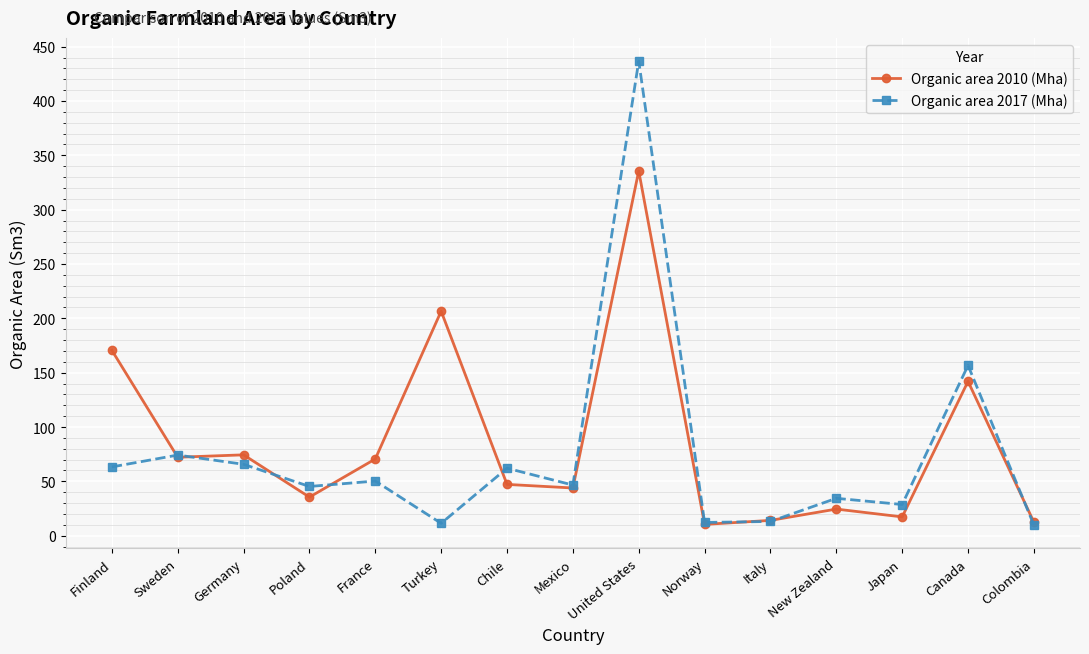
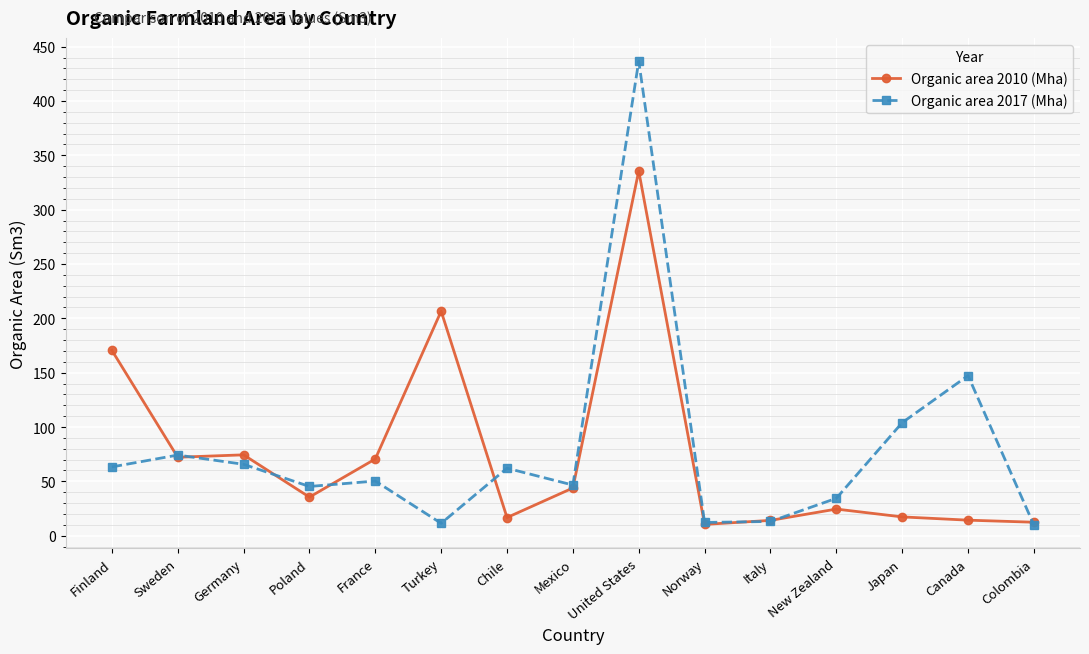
  {
    "Organic area 2010 (Mha)": {
      "Finland": 171,
      "Germany": 74,
      "Poland": 36,
      "France": 71,
      "Turkey": 207,
-     "Chile": 47,
+     "Chile": 17,
      "Mexico": 44,
      "United States": 336,
      "New Zealand": 25,
      "Japan": 17,
-     "Canada": 142,
+     "Canada": 14,
      "Colombia": 12
    },
    "Organic area 2017 (Mha)": {
      "Finland": 63,
      "Germany": 66,
      "Poland": 45,
      "France": 50,
      "Turkey": 11,
      "Chile": 62,
      "Mexico": 47,
      "United States": 437,
      "New Zealand": 34,
-     "Japan": 29,
-     "Canada": 157,
+     "Japan": 104,
+     "Canada": 147,
      "Colombia": 10
    }
  }
